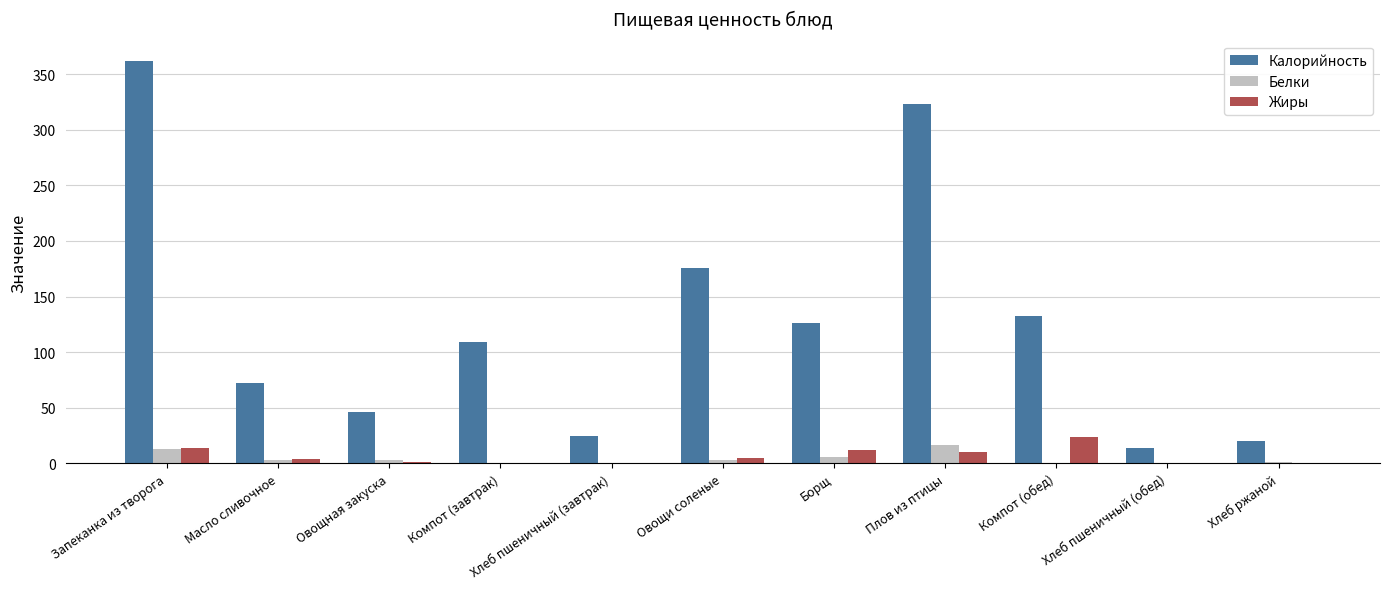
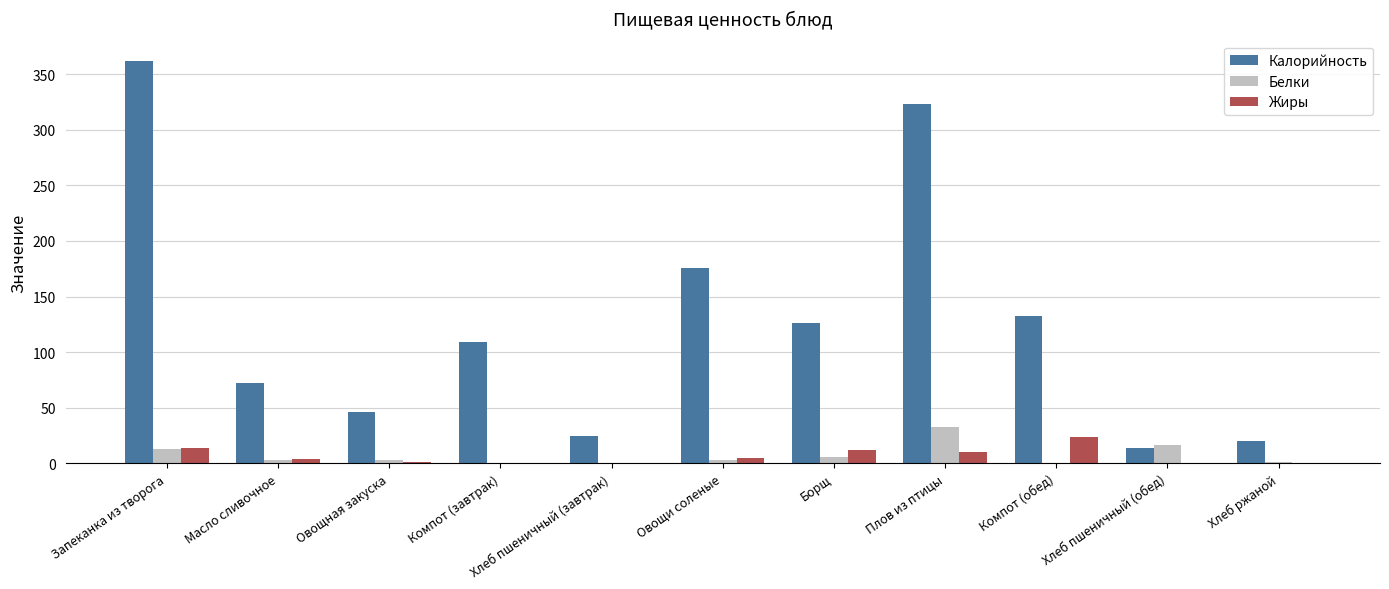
  {
    "Калорийность": {
      "Запеканка из творога": 362,
      "Масло сливочное": 72,
      "Овощная закуска": 46,
      "Компот (завтрак)": 110,
      "Хлеб пшеничный (завтрак)": 25,
      "Овощи соленые": 176,
      "Борщ": 126,
      "Плов из птицы": 324,
      "Компот (обед)": 133,
      "Хлеб пшеничный (обед)": 14,
      "Хлеб ржаной": 20
    },
    "Белки": {
      "Запеканка из творога": 13,
      "Масло сливочное": 3,
      "Овощная закуска": 3,
      "Овощи соленые": 3,
      "Борщ": 6,
-     "Плов из птицы": 17,
-     "Хлеб пшеничный (обед)": 0
+     "Плов из птицы": 33,
+     "Хлеб пшеничный (обед)": 16
    },
    "Жиры": {
      "Запеканка из творога": 14,
      "Масло сливочное": 4,
      "Овощи соленые": 5,
      "Борщ": 12,
      "Плов из птицы": 10,
      "Компот (обед)": 24
    }
  }
